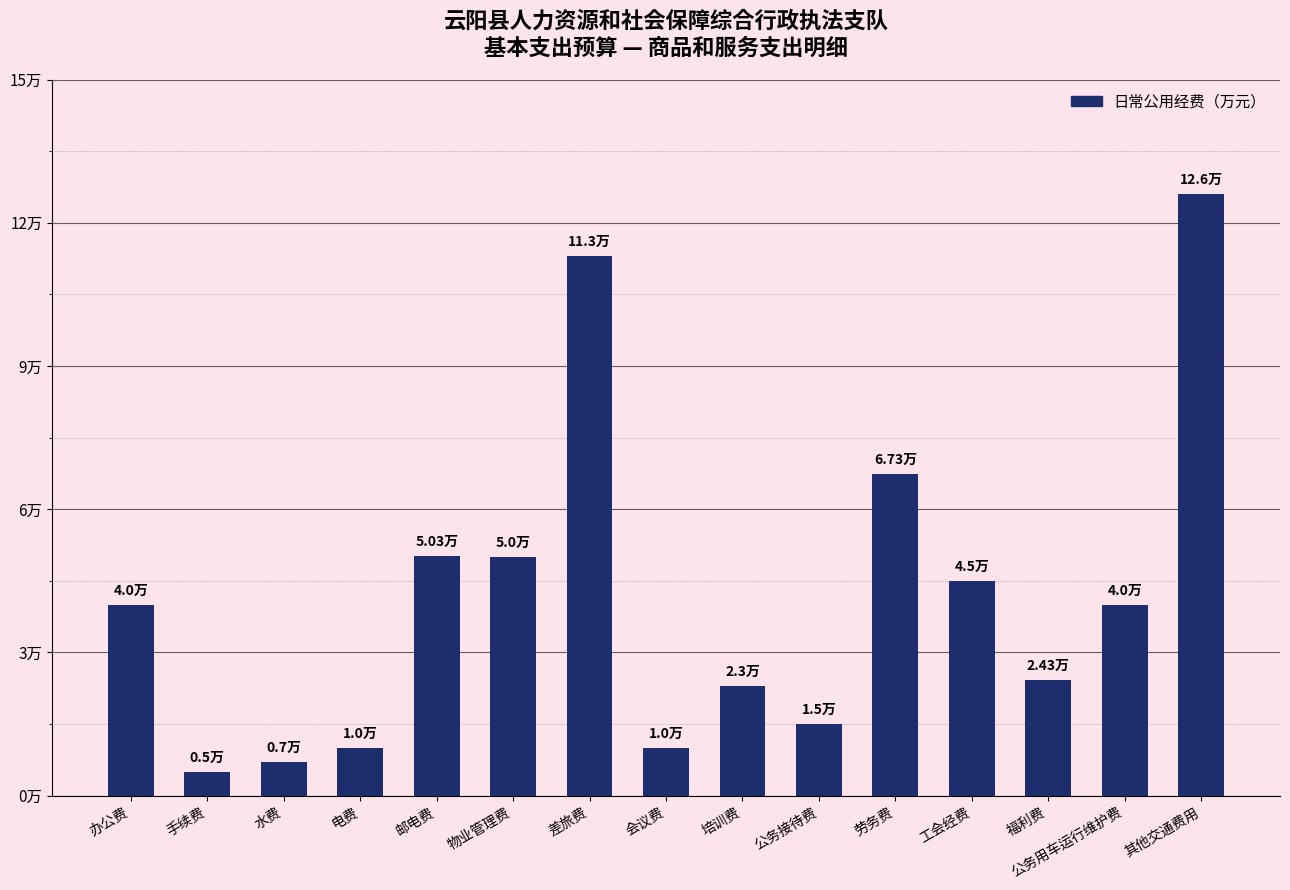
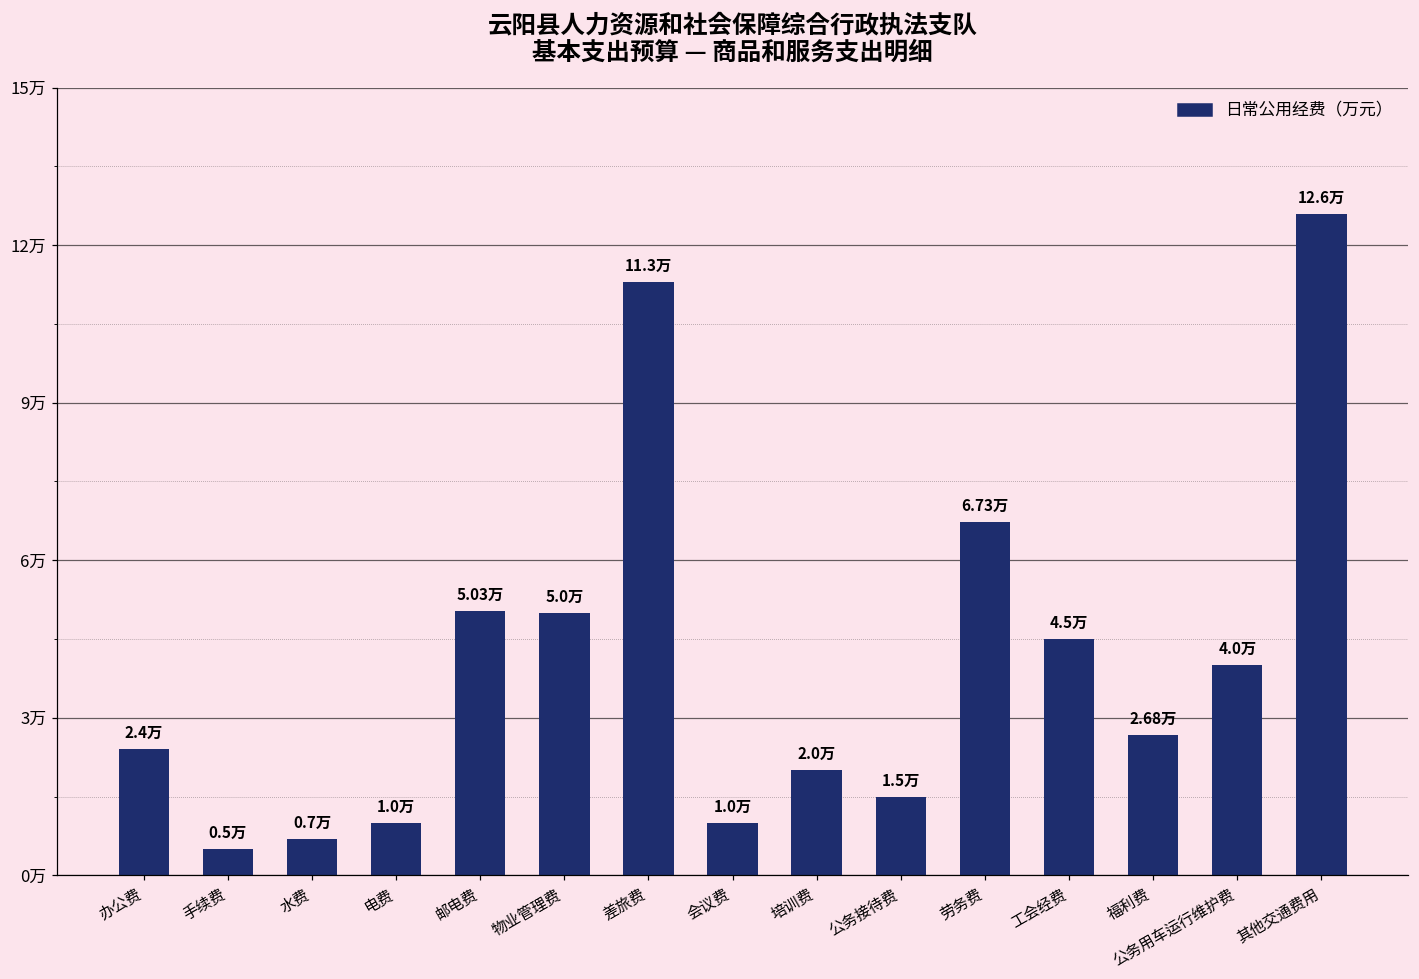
  {
-   "办公费": "4.0万",
+   "办公费": "2.4万",
    "手续费": "0.5万",
    "水费": "0.7万",
    "电费": "1.0万",
    "邮电费": "5.03万",
    "物业管理费": "5.0万",
    "差旅费": "11.3万",
    "会议费": "1.0万",
-   "培训费": "2.3万",
+   "培训费": "2.0万",
    "公务接待费": "1.5万",
    "劳务费": "6.73万",
    "工会经费": "4.5万",
-   "福利费": "2.43万",
+   "福利费": "2.68万",
    "公务用车运行维护费": "4.0万",
    "其他交通费用": "12.6万"
  }
